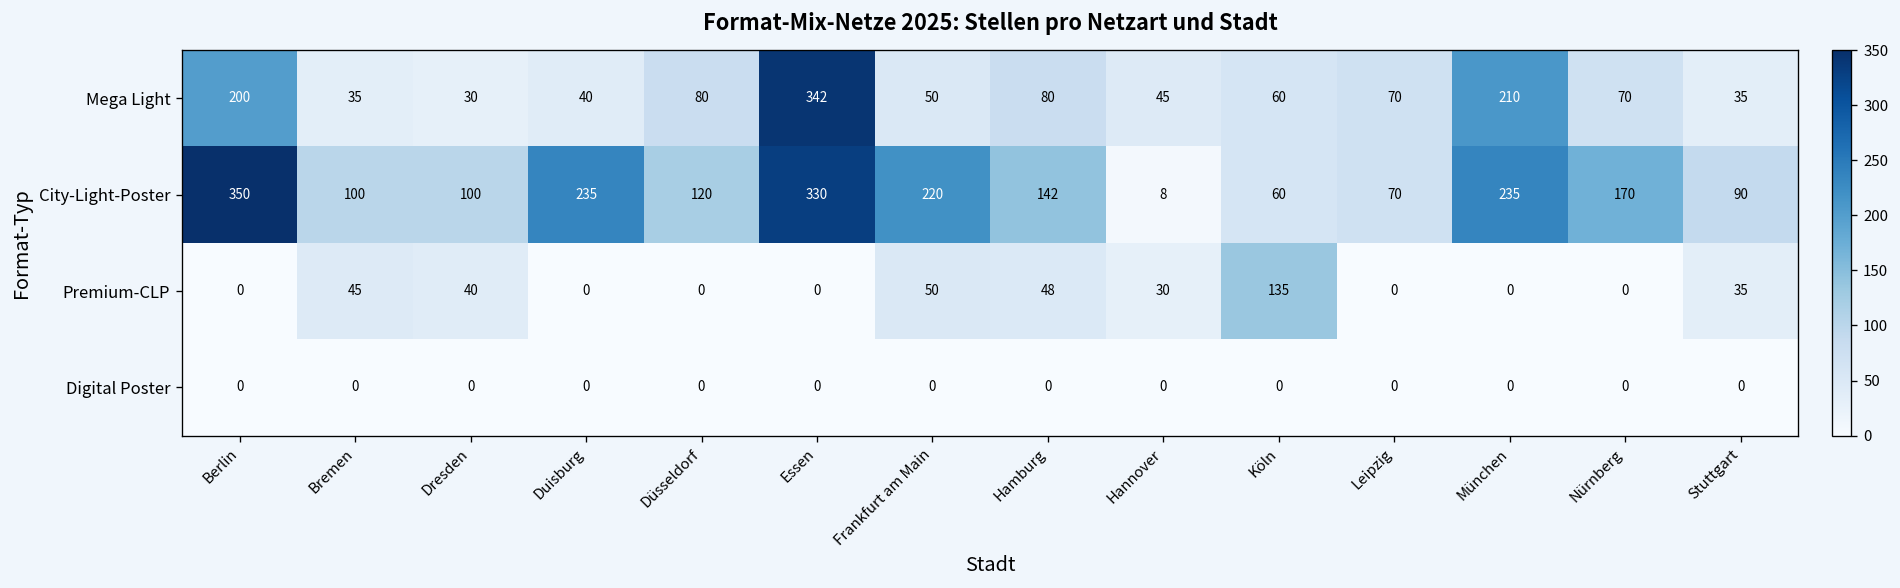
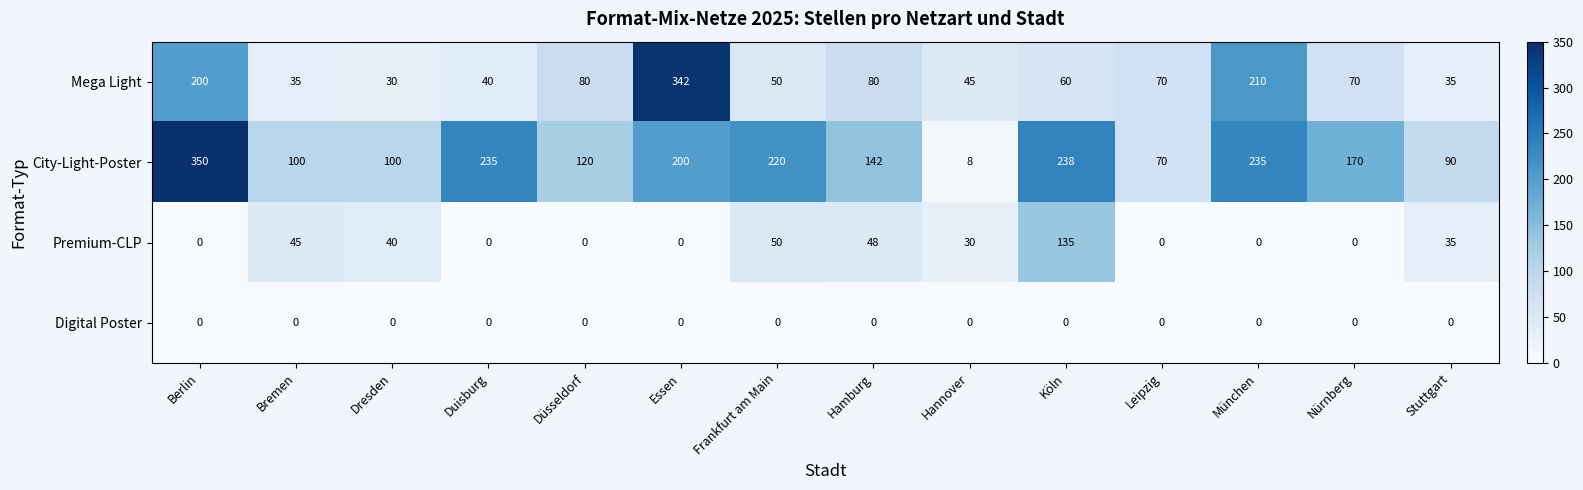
  {
    "Mega Light": {
      "Berlin": 200,
      "Bremen": 35,
      "Dresden": 30,
      "Duisburg": 40,
      "Düsseldorf": 80,
      "Essen": 342,
      "Frankfurt am Main": 50,
      "Hamburg": 80,
      "Hannover": 45,
      "Köln": 60,
      "Leipzig": 70,
      "München": 210,
      "Nürnberg": 70,
      "Stuttgart": 35
    },
    "City-Light-Poster": {
      "Berlin": 350,
      "Bremen": 100,
      "Dresden": 100,
      "Duisburg": 235,
      "Düsseldorf": 120,
-     "Essen": 330,
+     "Essen": 200,
      "Frankfurt am Main": 220,
      "Hamburg": 142,
      "Hannover": 8,
-     "Köln": 60,
+     "Köln": 238,
      "Leipzig": 70,
      "München": 235,
      "Nürnberg": 170,
      "Stuttgart": 90
    },
    "Premium-CLP": {
      "Berlin": 0,
      "Bremen": 45,
      "Dresden": 40,
      "Duisburg": 0,
      "Düsseldorf": 0,
      "Essen": 0,
      "Frankfurt am Main": 50,
      "Hamburg": 48,
      "Hannover": 30,
      "Köln": 135,
      "Leipzig": 0,
      "München": 0,
      "Nürnberg": 0,
      "Stuttgart": 35
    },
    "Digital Poster": {
      "Berlin": 0,
      "Bremen": 0,
      "Dresden": 0,
      "Duisburg": 0,
      "Düsseldorf": 0,
      "Essen": 0,
      "Frankfurt am Main": 0,
      "Hamburg": 0,
      "Hannover": 0,
      "Köln": 0,
      "Leipzig": 0,
      "München": 0,
      "Nürnberg": 0,
      "Stuttgart": 0
    }
  }
